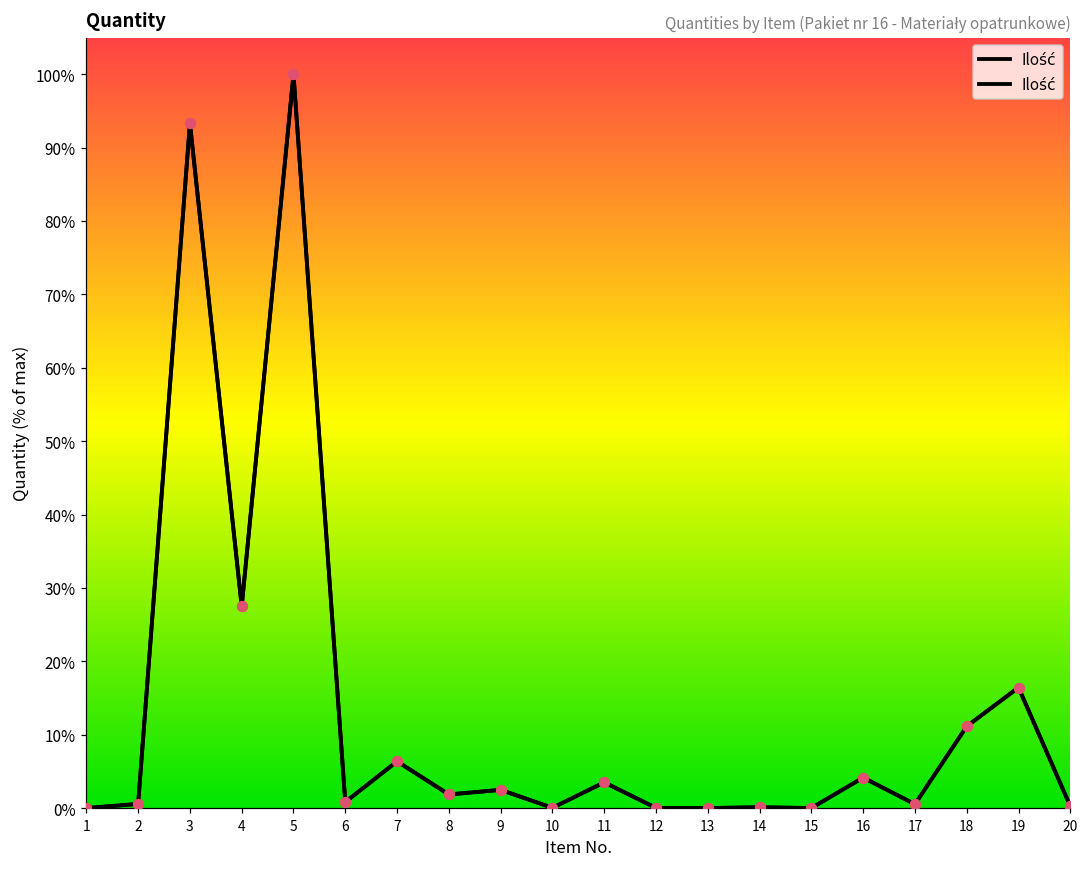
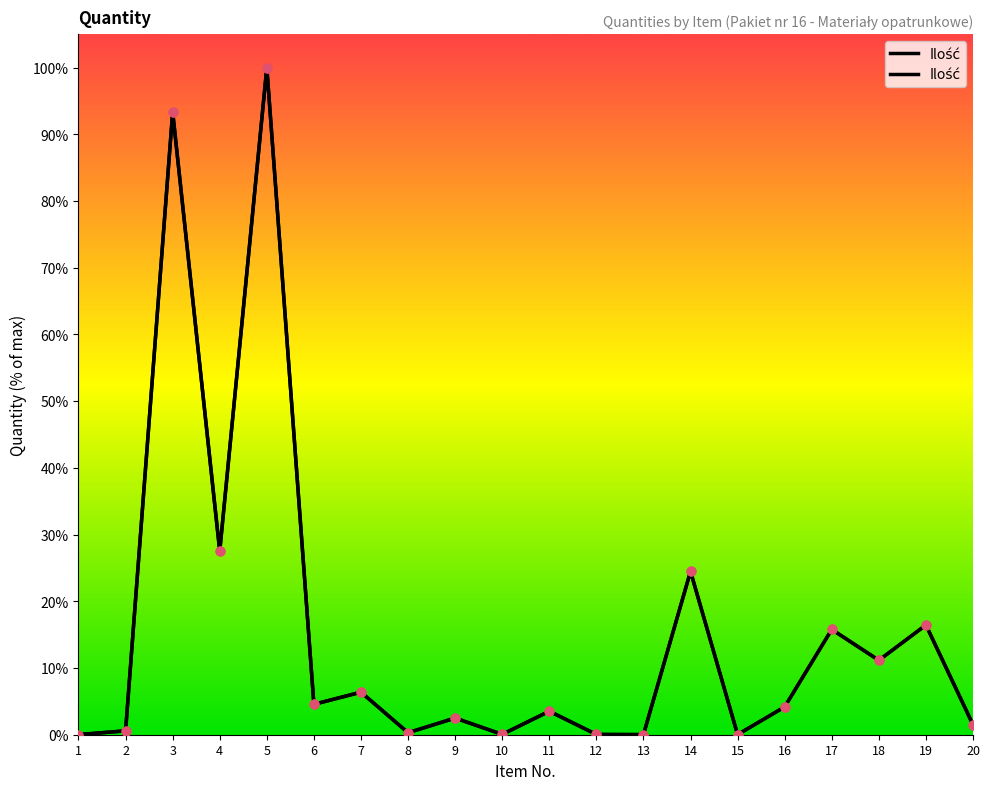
  {
    "1": "0%",
    "2": "1%",
    "3": "93%",
    "4": "28%",
    "5": "100%",
-   "6": "1%",
+   "6": "5%",
    "7": "6%",
-   "8": "2%",
+   "8": "0%",
    "9": "2%",
    "10": "0%",
    "11": "4%",
    "12": "0%",
    "13": "0%",
-   "14": "0%",
+   "14": "24%",
    "15": "0%",
    "16": "4%",
-   "17": "1%",
+   "17": "16%",
    "18": "11%",
    "19": "16%",
-   "20": "0%"
+   "20": "2%"
  }
